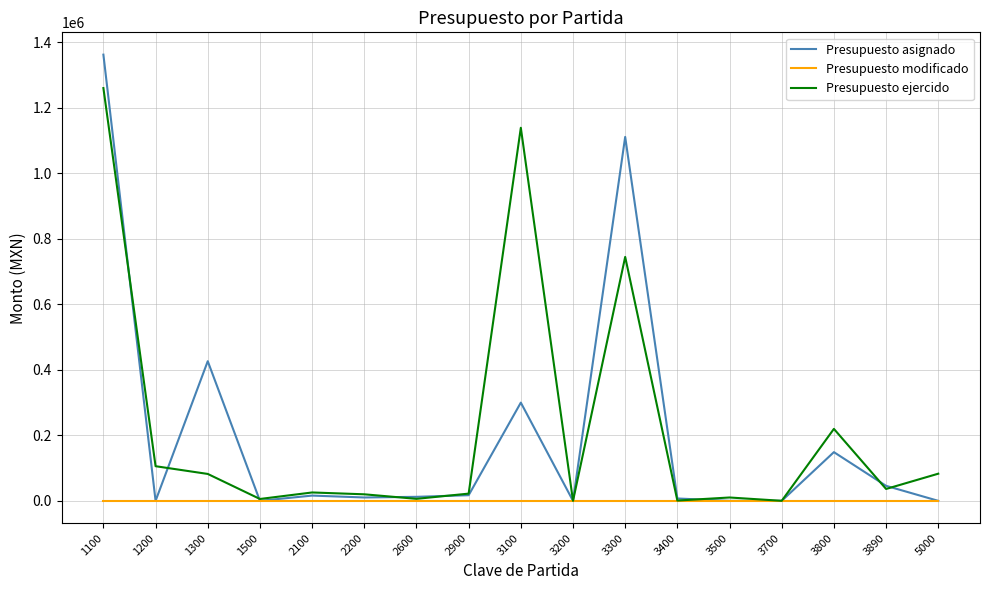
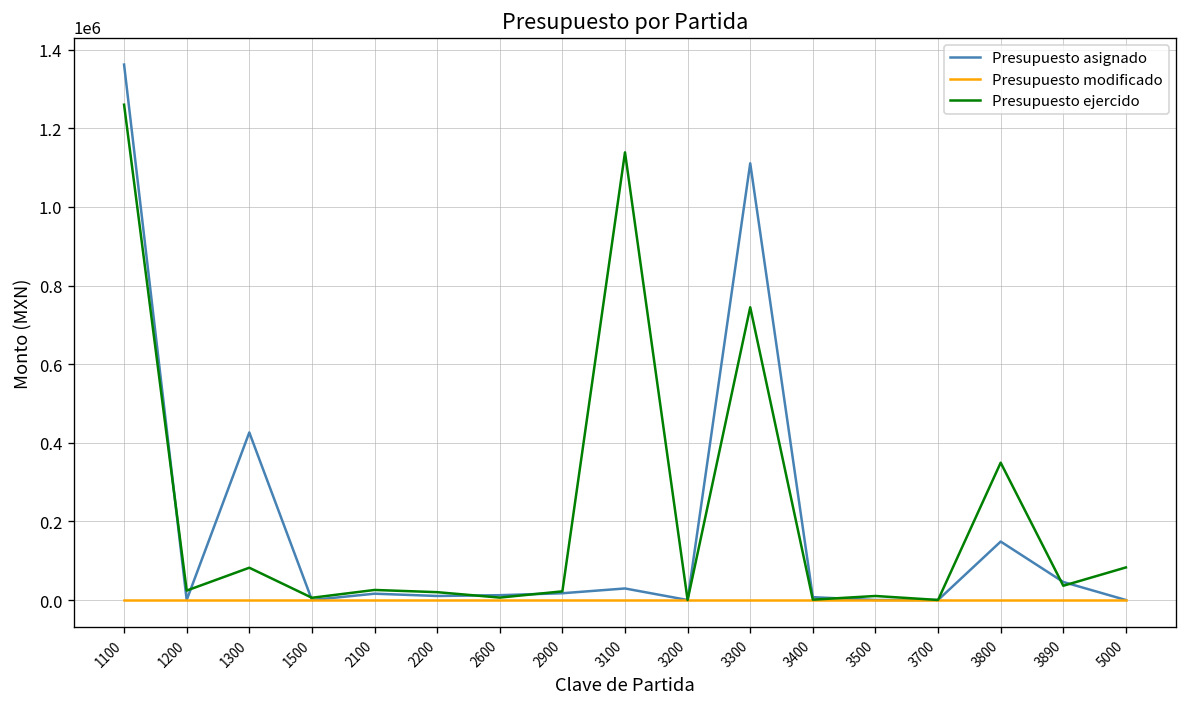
  {
    "Presupuesto asignado": {
      "1100": 1360000,
      "1300": 430000,
      "2100": 20000,
      "2200": 10000,
-     "3100": 300000,
+     "3100": 30000,
      "3300": 1110000,
      "3800": 150000,
      "3890": 50000
    },
    "Presupuesto modificado": {
      "1100": 0,
      "1300": 0,
      "2100": 0,
      "2200": 0,
      "2900": 0,
      "3100": 0,
      "3300": 0,
      "3800": 0,
      "3890": 0
    },
    "Presupuesto ejercido": {
      "1100": 1260000,
-     "1200": 110000,
+     "1200": 20000,
      "1300": 80000,
      "2100": 30000,
      "2200": 20000,
      "3100": 1140000,
      "3300": 740000,
      "3500": 10000,
-     "3800": 220000,
+     "3800": 350000,
      "3890": 40000,
      "5000": 80000
    }
  }
